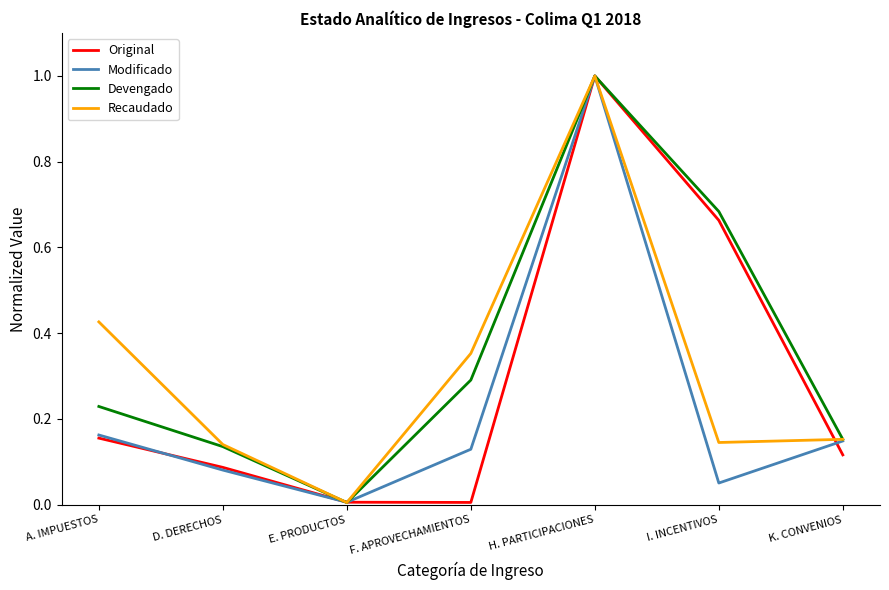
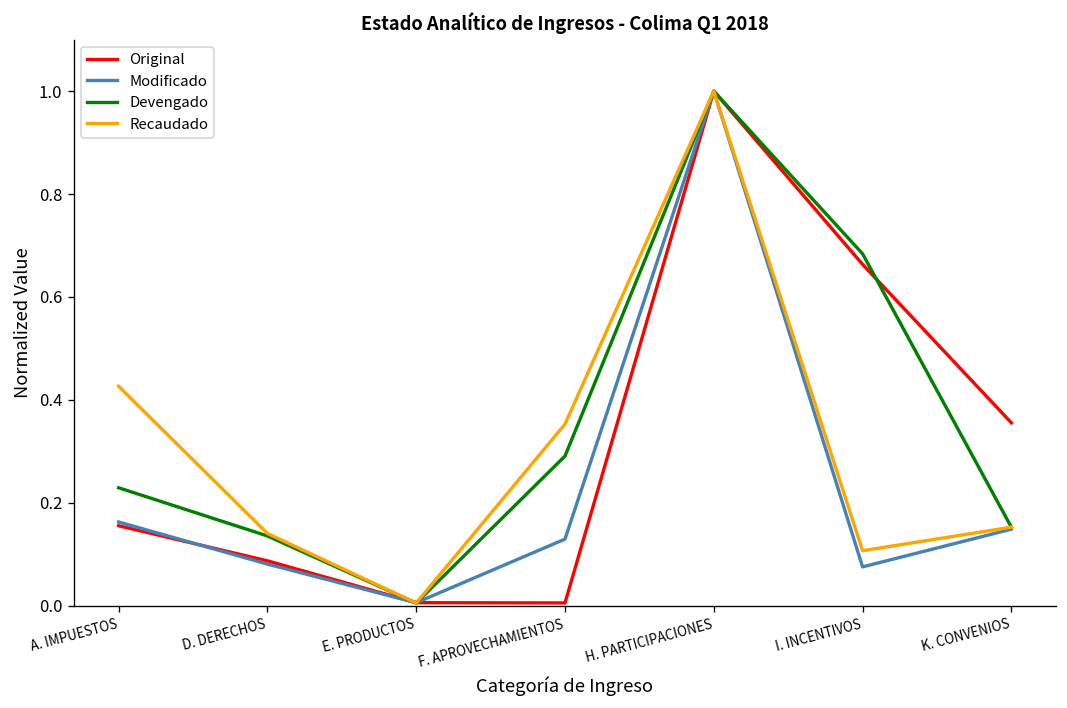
  {
    "Original": {
      "A. IMPUESTOS": 0.16,
      "D. DERECHOS": 0.09,
      "F. APROVECHAMIENTOS": 0.01,
      "I. INCENTIVOS": 0.66,
-     "K. CONVENIOS": 0.12
+     "K. CONVENIOS": 0.36
    },
    "Modificado": {
      "A. IMPUESTOS": 0.16,
      "D. DERECHOS": 0.08,
      "F. APROVECHAMIENTOS": 0.13,
-     "I. INCENTIVOS": 0.05
+     "I. INCENTIVOS": 0.08
    },
    "Devengado": {
      "A. IMPUESTOS": 0.23,
      "F. APROVECHAMIENTOS": 0.29,
      "I. INCENTIVOS": 0.68
    },
    "Recaudado": {
      "A. IMPUESTOS": 0.43,
      "F. APROVECHAMIENTOS": 0.35,
-     "I. INCENTIVOS": 0.15
+     "I. INCENTIVOS": 0.11
    }
  }
